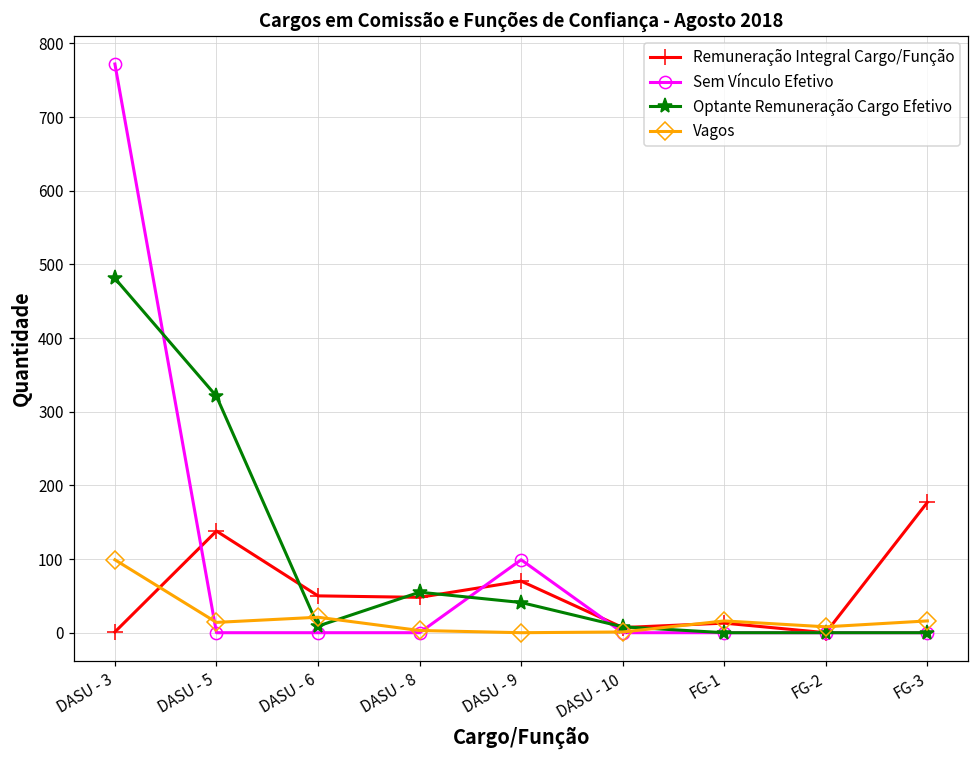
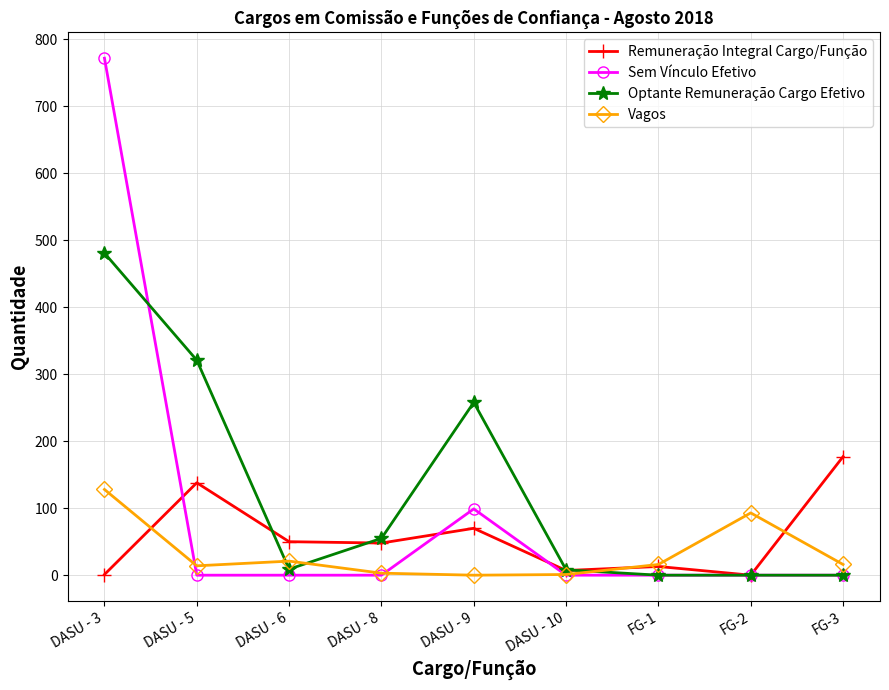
  {
    "Remuneração Integral Cargo/Função": {
      "DASU - 3": 0,
      "DASU - 5": 140,
      "DASU - 6": 50,
      "DASU - 8": 50,
      "DASU - 9": 70,
      "FG-3": 180
    },
    "Sem Vínculo Efetivo": {
      "DASU - 3": 770,
      "DASU - 5": 0,
      "DASU - 6": 0,
      "DASU - 9": 100
    },
    "Optante Remuneração Cargo Efetivo": {
      "DASU - 3": 480,
      "DASU - 5": 320,
      "DASU - 6": 10,
      "DASU - 8": 60,
-     "DASU - 9": 40
+     "DASU - 9": 260
    },
    "Vagos": {
-     "DASU - 3": 100,
+     "DASU - 3": 130,
      "DASU - 5": 10,
      "DASU - 6": 20,
      "DASU - 9": 0,
-     "FG-2": 10,
+     "FG-2": 90,
      "FG-3": 20
    }
  }
